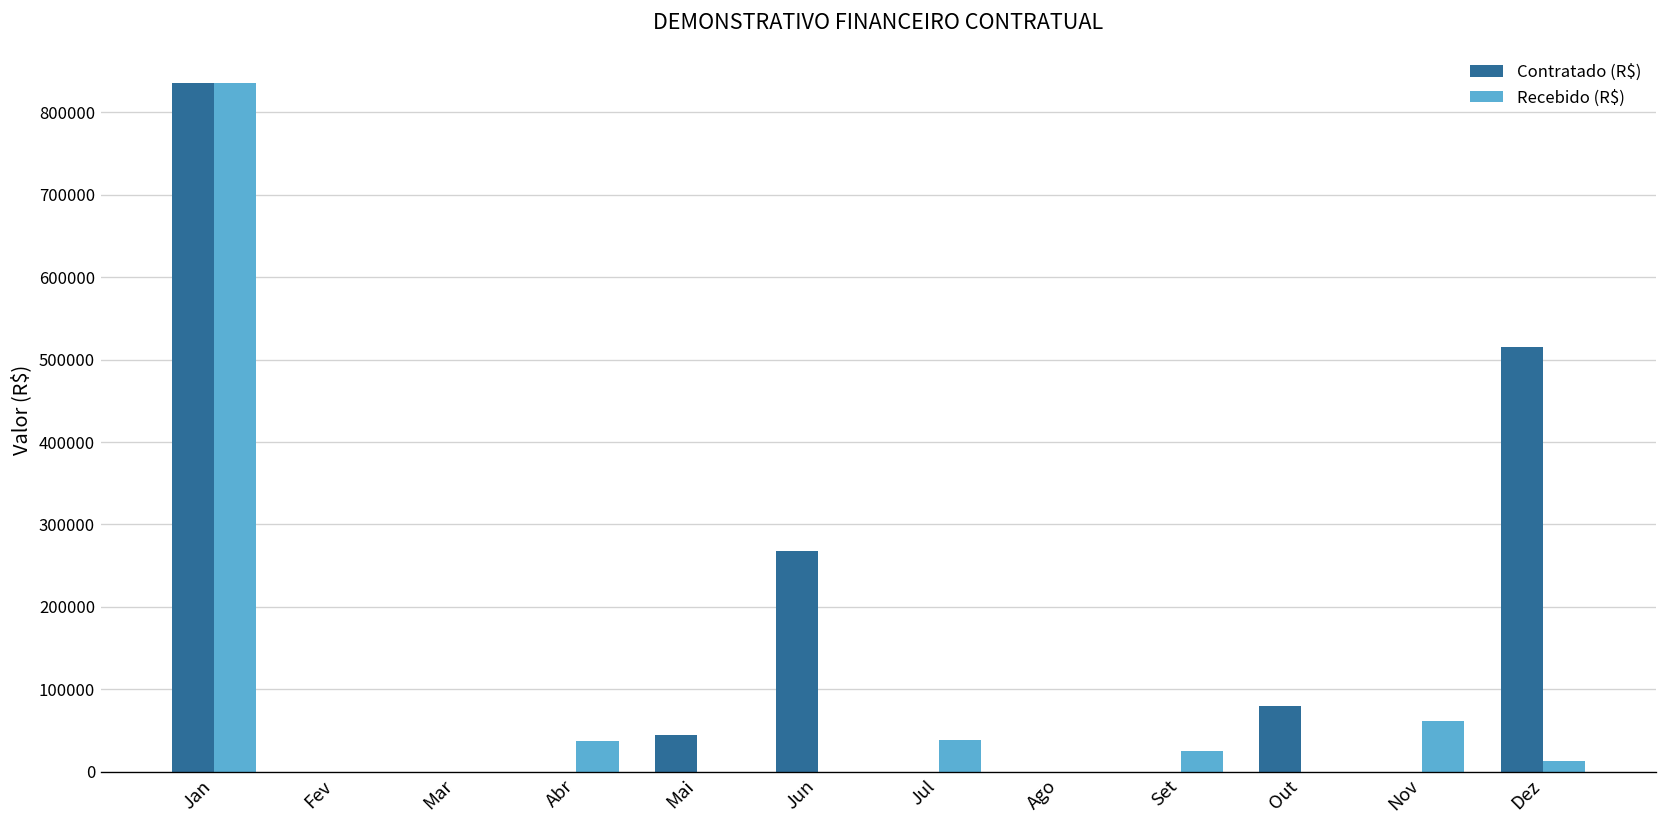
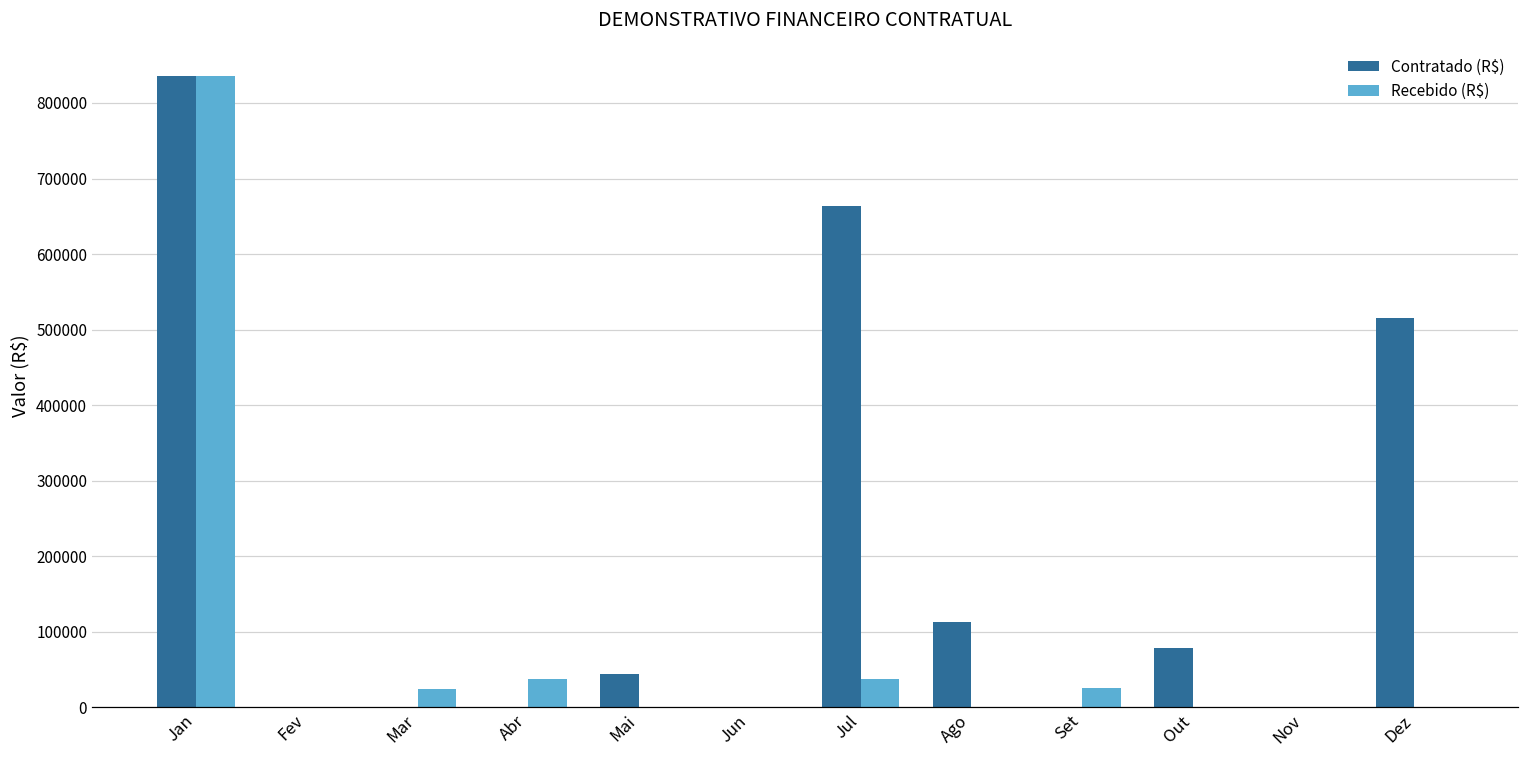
  {
    "Contratado (R$)": {
      "Jan": 840000,
      "Fev": 0,
      "Mar": 0,
      "Abr": 0,
      "Mai": 40000,
-     "Jun": 270000,
-     "Jul": 0,
-     "Ago": 0,
+     "Jun": 0,
+     "Jul": 660000,
+     "Ago": 110000,
      "Set": 0,
      "Out": 80000,
      "Nov": 0,
      "Dez": 520000
    },
    "Recebido (R$)": {
      "Jan": 840000,
      "Fev": 0,
-     "Mar": 0,
+     "Mar": 20000,
      "Abr": 40000,
      "Mai": 0,
      "Jun": 0,
      "Jul": 40000,
      "Ago": 0,
      "Set": 30000,
      "Out": 0,
-     "Nov": 60000,
-     "Dez": 10000
+     "Nov": 0,
+     "Dez": 0
    }
  }
